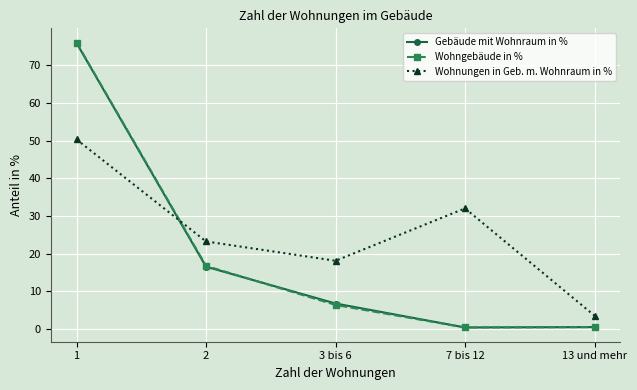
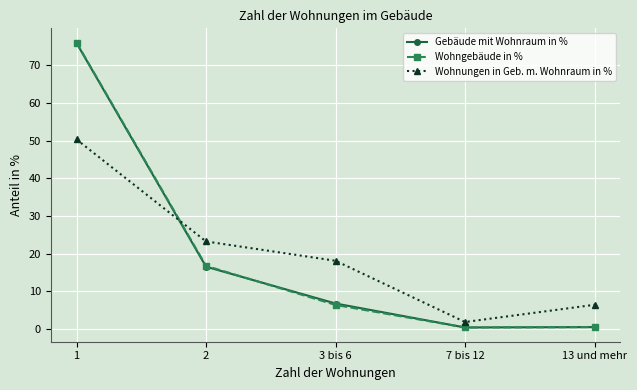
  {
    "Wohnungen in Geb. m. Wohnraum in %": {
      "1": 50,
      "2": 23,
      "3 bis 6": 18,
-     "7 bis 12": 32,
-     "13 und mehr": 4
+     "7 bis 12": 2,
+     "13 und mehr": 6
    }
  }
